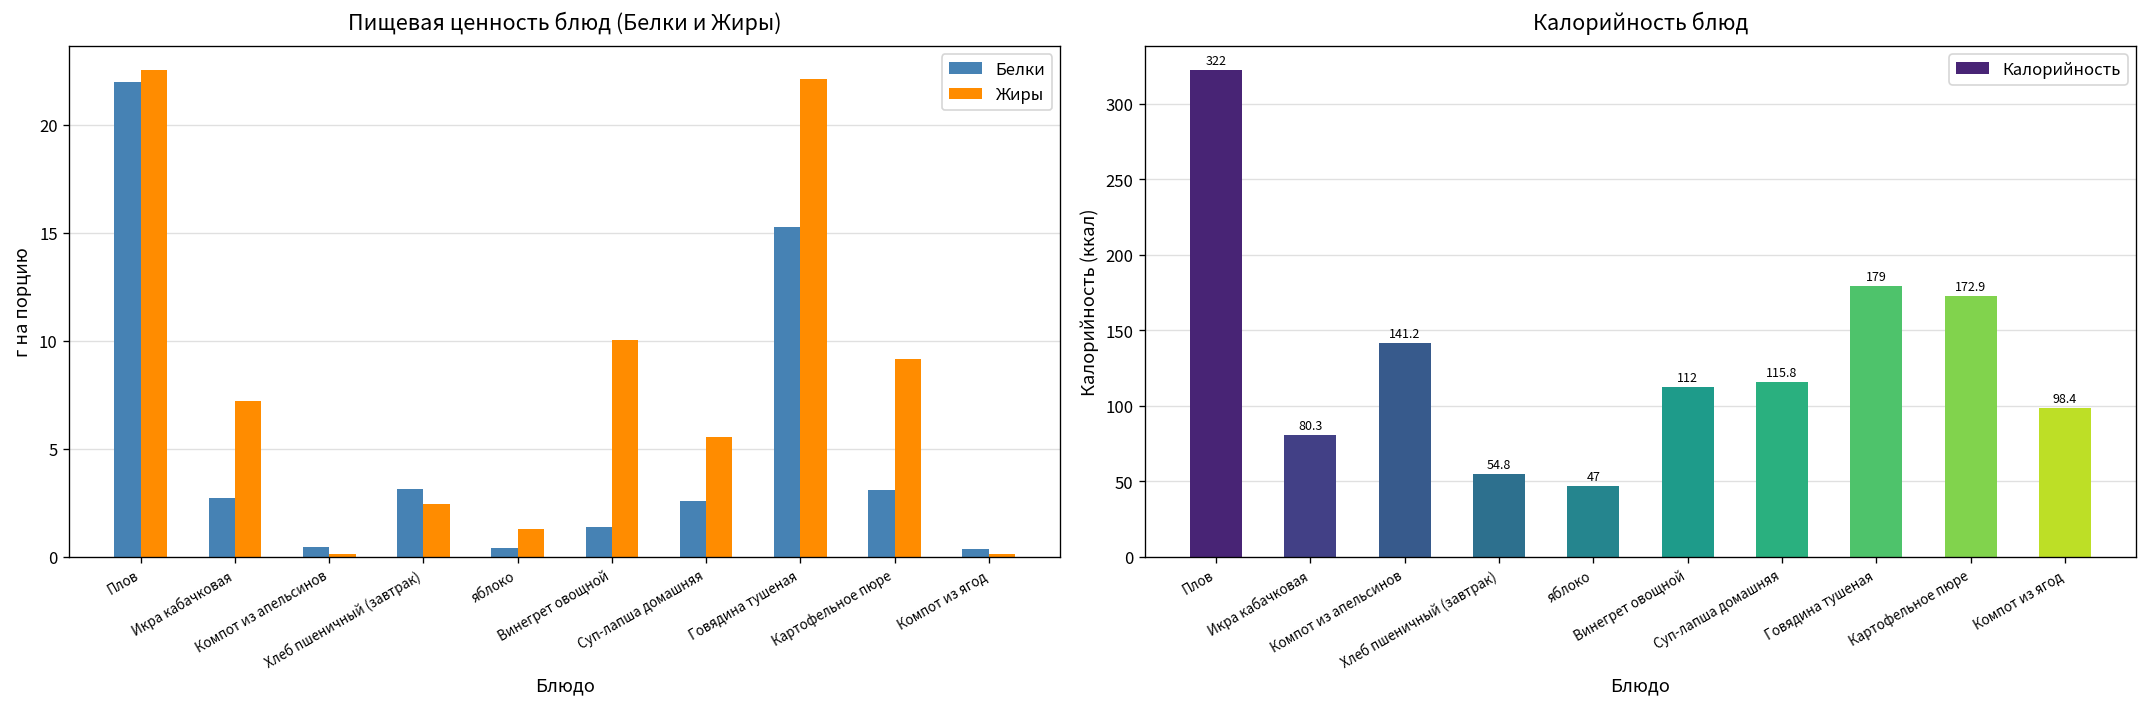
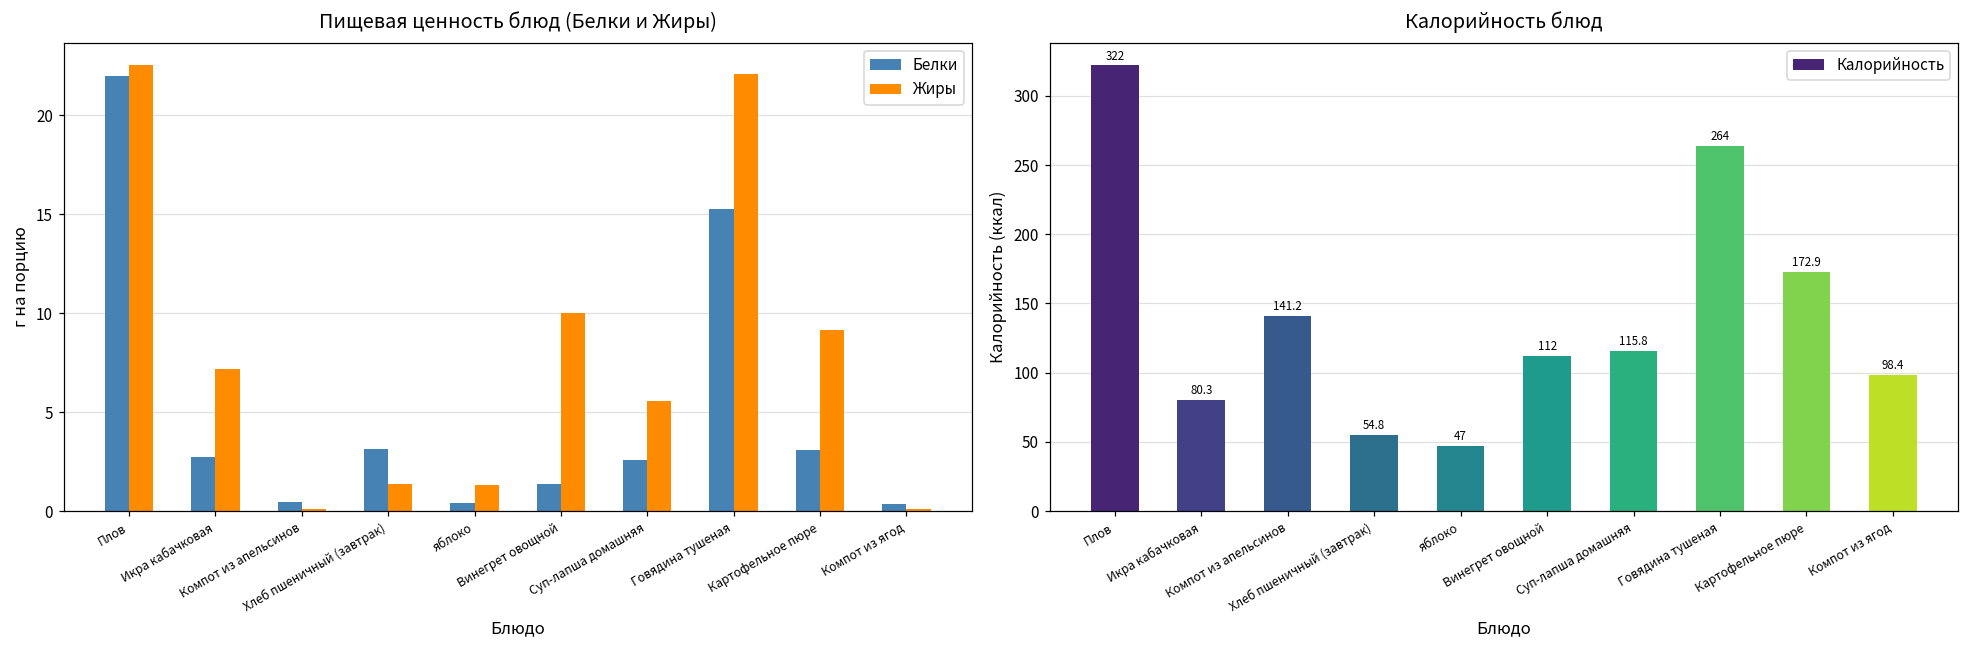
  {
    "Пищевая ценность блюд (Белки и Жиры)": {
      "Белки": {
        "Плов": 22.0,
        "Икра кабачковая": 2.7,
        "Компот из апельсинов": 0.4,
        "Хлеб пшеничный (завтрак)": 3.1,
        "яблоко": 0.4,
        "Винегрет овощной": 1.4,
        "Суп-лапша домашняя": 2.6,
        "Говядина тушеная": 15.3,
        "Картофельное пюре": 3.1,
        "Компот из ягод": 0.3
      },
      "Жиры": {
        "Плов": 22.5,
        "Икра кабачковая": 7.2,
-       "Хлеб пшеничный (завтрак)": 2.4,
+       "Хлеб пшеничный (завтрак)": 1.4,
        "яблоко": 1.3,
        "Винегрет овощной": 10.0,
        "Суп-лапша домашняя": 5.6,
        "Говядина тушеная": 22.1,
        "Картофельное пюре": 9.2
      }
    },
    "Калорийность блюд": {
      "Плов": 322,
      "Икра кабачковая": 80.3,
      "Компот из апельсинов": 141.2,
      "Хлеб пшеничный (завтрак)": 54.8,
      "яблоко": 47,
      "Винегрет овощной": 112,
      "Суп-лапша домашняя": 115.8,
-     "Говядина тушеная": 179,
+     "Говядина тушеная": 264,
      "Картофельное пюре": 172.9,
      "Компот из ягод": 98.4
    }
  }
